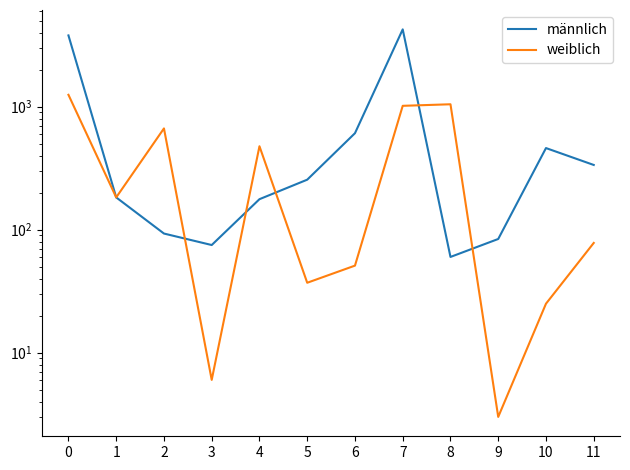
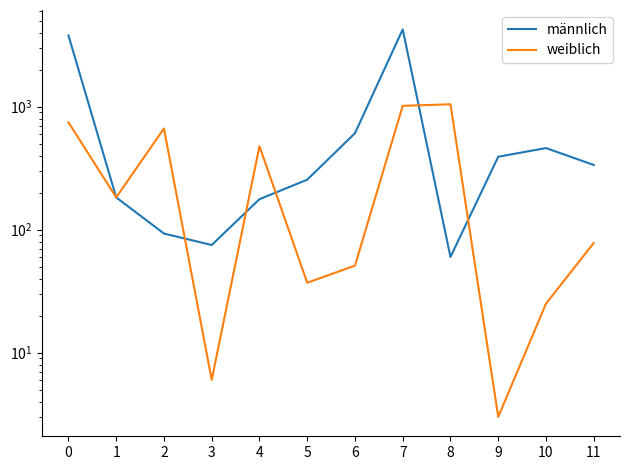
  {
    "männlich": {
      "0": 3800,
      "2": 90,
      "3": 80,
      "4": 180,
      "5": 260,
      "6": 600,
      "7": 4300,
      "8": 60,
-     "9": 80,
+     "9": 390,
      "10": 460,
      "11": 340
    },
    "weiblich": {
-     "0": 1300,
+     "0": 700,
      "2": 700,
      "3": 6,
      "4": 480,
      "5": 37,
      "6": 51,
      "7": 1000,
      "8": 1000,
      "9": 3,
      "10": 25,
      "11": 80
    }
  }
